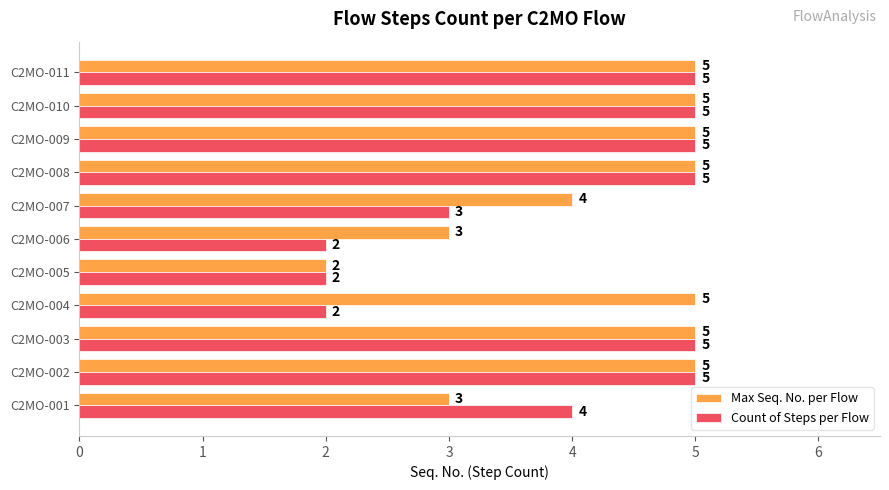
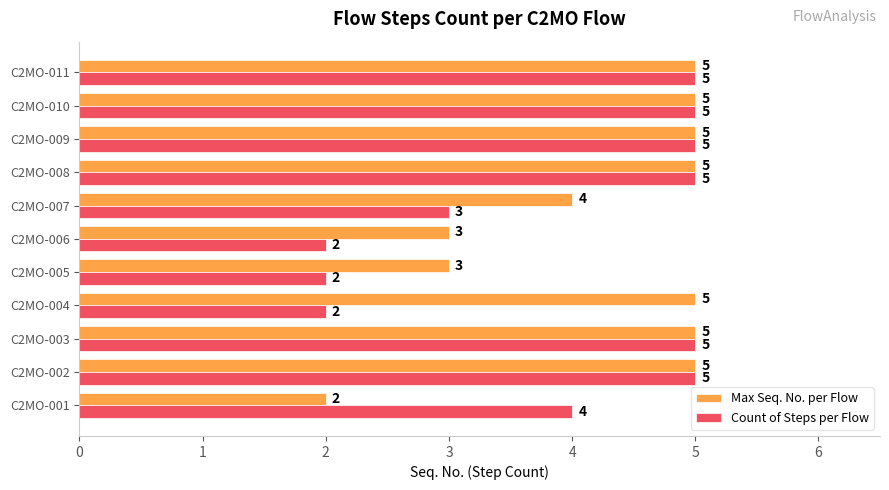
  {
    "Max Seq. No. per Flow": {
      "C2MO-011": 5,
      "C2MO-010": 5,
      "C2MO-009": 5,
      "C2MO-008": 5,
      "C2MO-007": 4,
      "C2MO-006": 3,
-     "C2MO-005": 2,
+     "C2MO-005": 3,
      "C2MO-004": 5,
      "C2MO-003": 5,
      "C2MO-002": 5,
-     "C2MO-001": 3
+     "C2MO-001": 2
    },
    "Count of Steps per Flow": {
      "C2MO-011": 5,
      "C2MO-010": 5,
      "C2MO-009": 5,
      "C2MO-008": 5,
      "C2MO-007": 3,
      "C2MO-006": 2,
      "C2MO-005": 2,
      "C2MO-004": 2,
      "C2MO-003": 5,
      "C2MO-002": 5,
      "C2MO-001": 4
    }
  }
